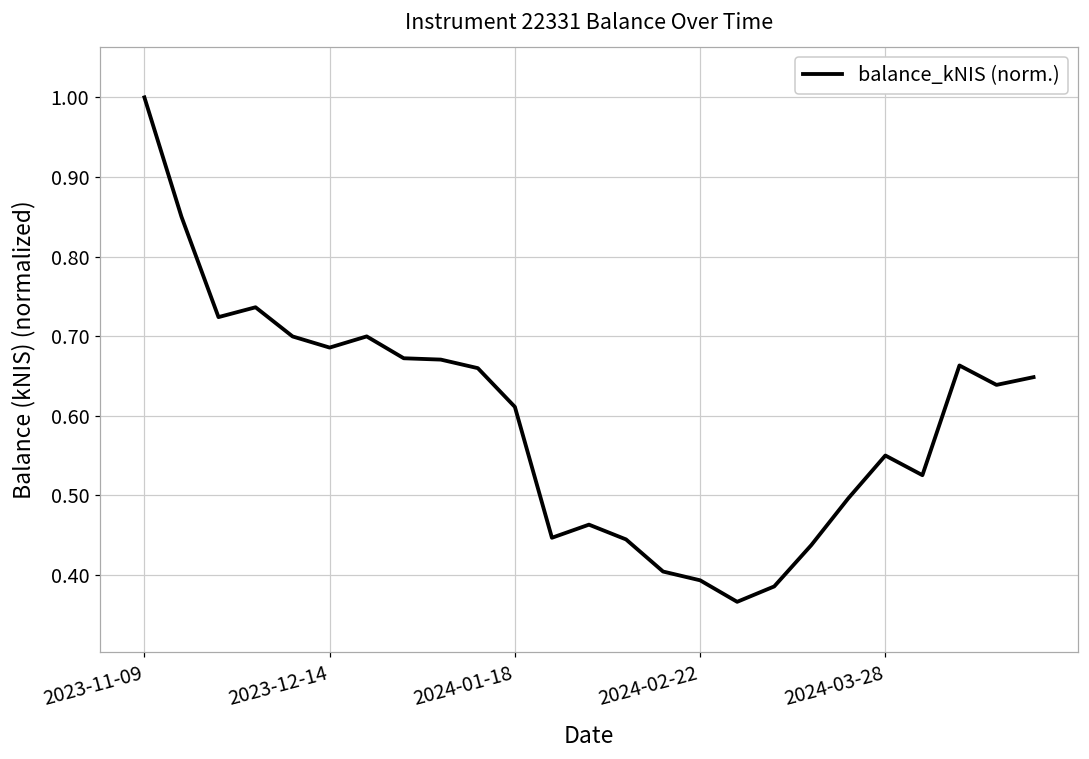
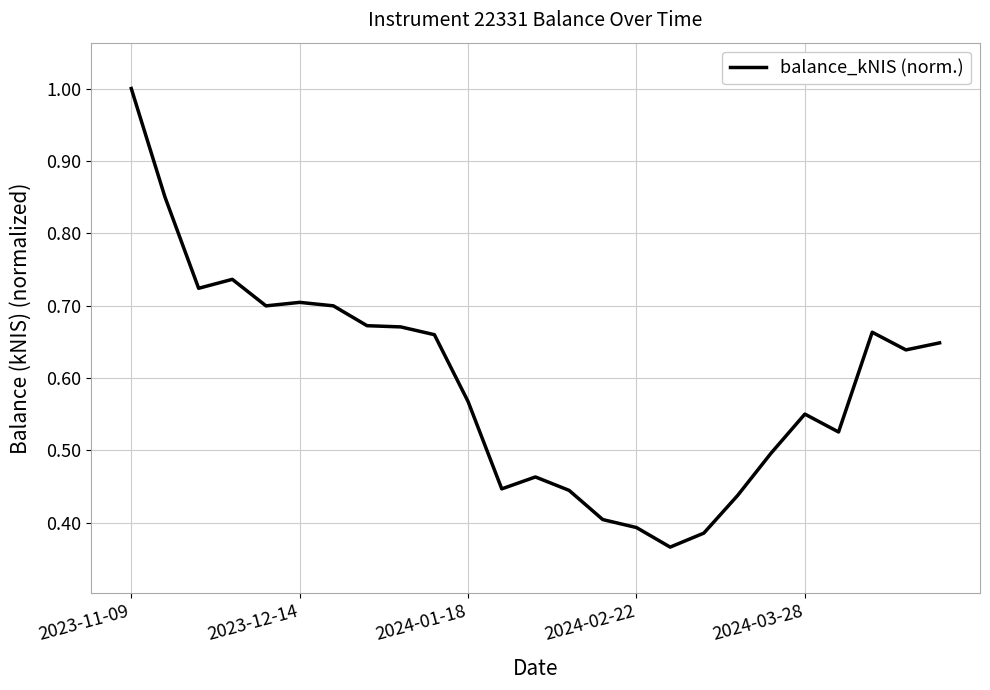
  {
    "2023-11-09": 1.00,
-   "2023-12-14": 0.69,
-   "2024-01-18": 0.61,
+   "2023-12-14": 0.70,
+   "2024-01-18": 0.57,
    "2024-02-22": 0.39,
    "2024-03-28": 0.55
  }
